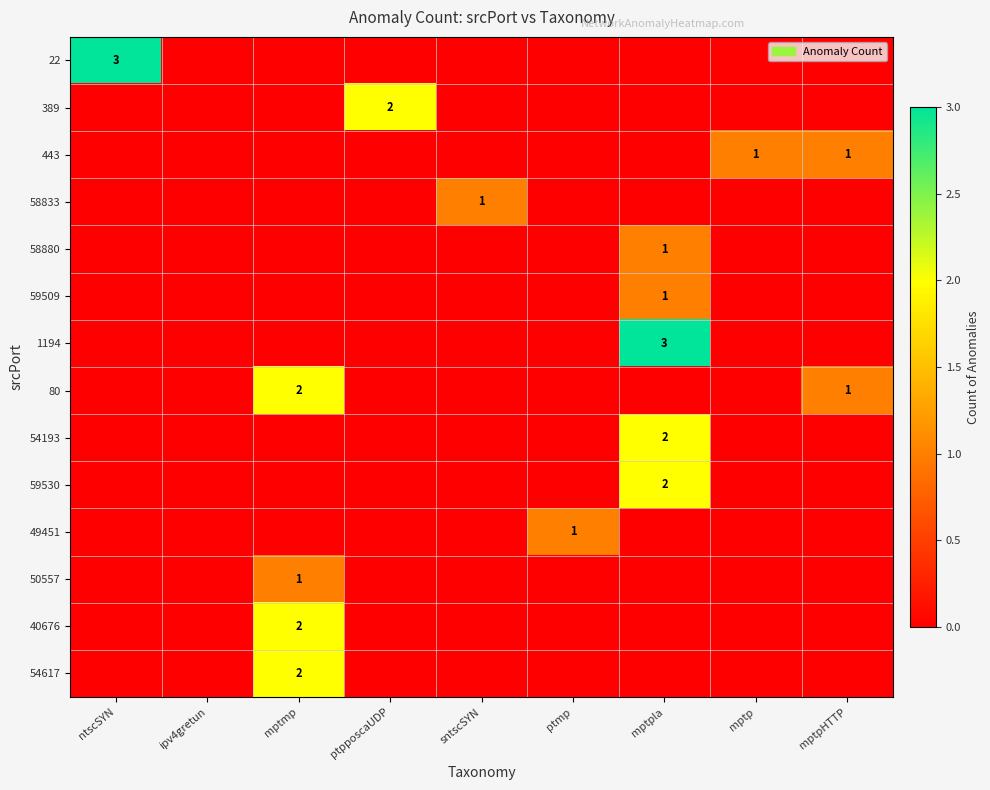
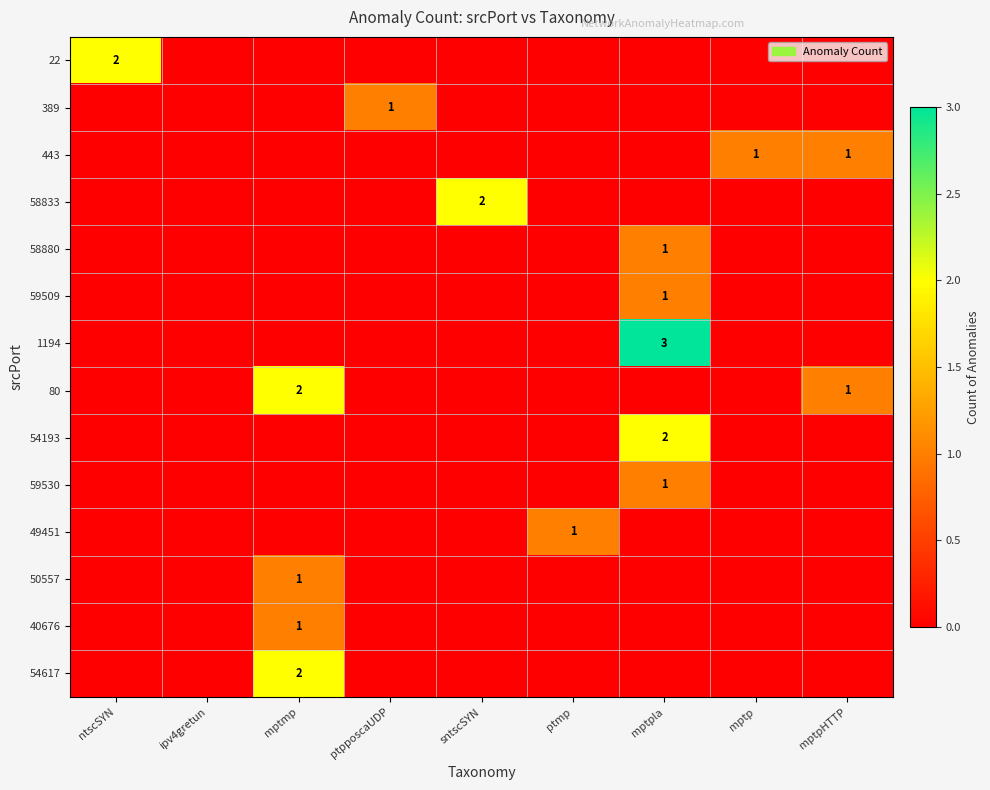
  {
    "22": {
-     "ntscSYN": 3
+     "ntscSYN": 2
    },
    "389": {
-     "ptpposcaUDP": 2
+     "ptpposcaUDP": 1
    },
    "443": {
      "mptp": 1,
      "mptpHTTP": 1
    },
    "58833": {
-     "sntscSYN": 1
+     "sntscSYN": 2
    },
    "58880": {
      "mptpla": 1
    },
    "59509": {
      "mptpla": 1
    },
    "1194": {
      "mptpla": 3
    },
    "80": {
      "mptmp": 2,
      "mptpHTTP": 1
    },
    "54193": {
      "mptpla": 2
    },
    "59530": {
-     "mptpla": 2
+     "mptpla": 1
    },
    "49451": {
      "ptmp": 1
    },
    "50557": {
      "mptmp": 1
    },
    "40676": {
-     "mptmp": 2
+     "mptmp": 1
    },
    "54617": {
      "mptmp": 2
    }
  }
